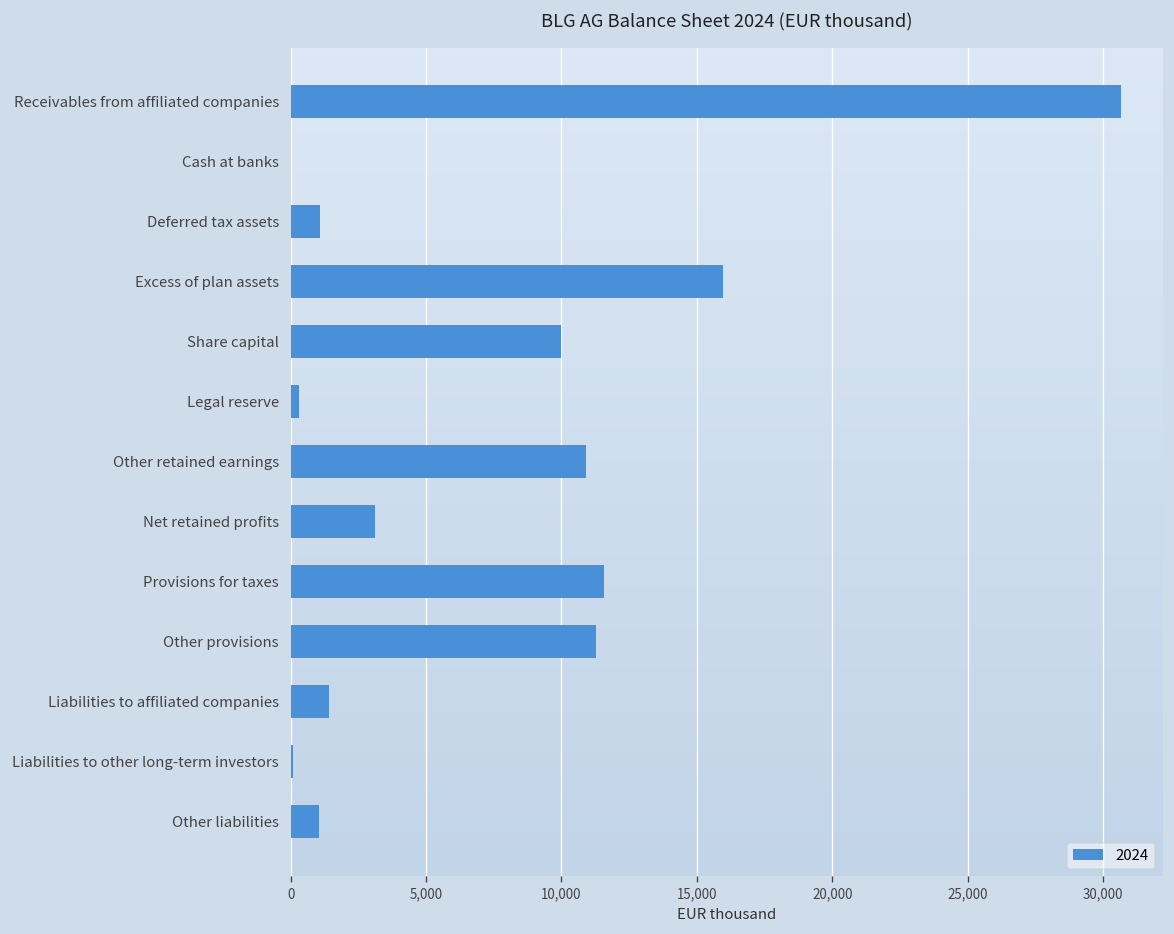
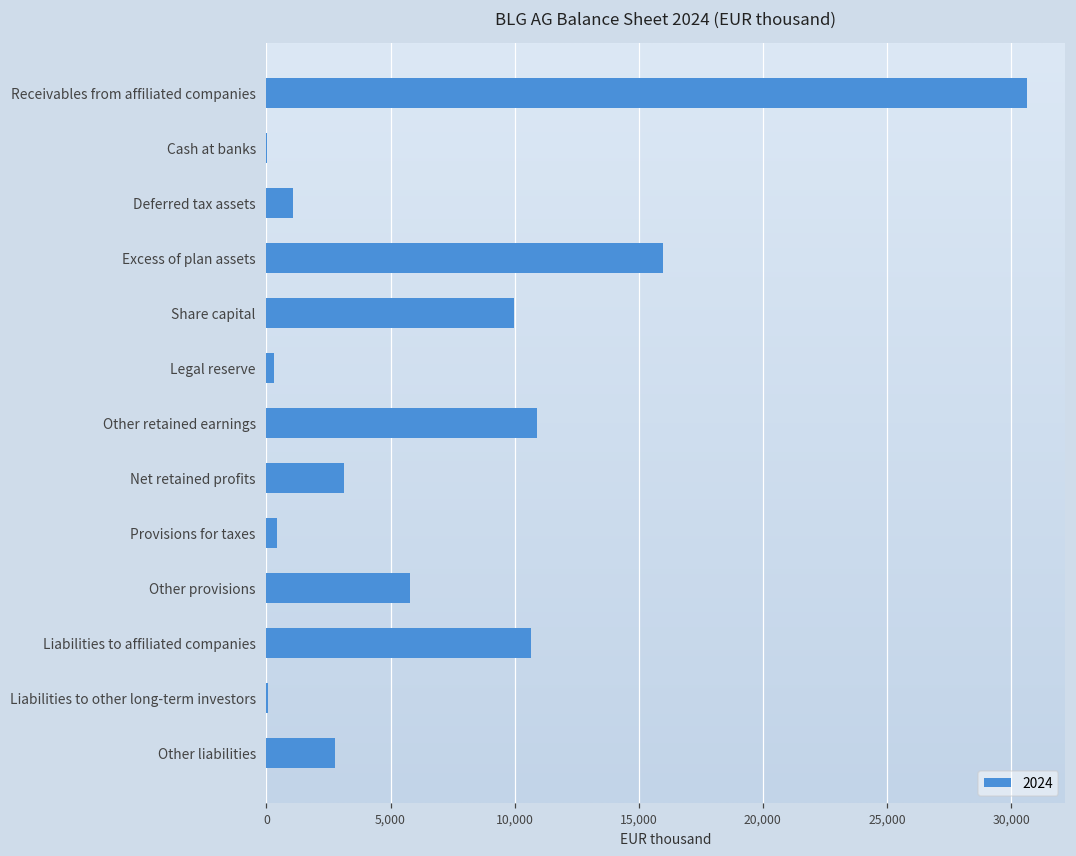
  {
    "Receivables from affiliated companies": "30,600",
    "Deferred tax assets": "1,100",
    "Excess of plan assets": "16,000",
    "Share capital": "10,000",
    "Legal reserve": "300",
    "Other retained earnings": "10,900",
    "Net retained profits": "3,100",
-   "Provisions for taxes": "11,600",
-   "Other provisions": "11,300",
-   "Liabilities to affiliated companies": "1,400",
-   "Other liabilities": "1,000"
+   "Provisions for taxes": "400",
+   "Other provisions": "5,800",
+   "Liabilities to affiliated companies": "10,600",
+   "Other liabilities": "2,800"
  }
